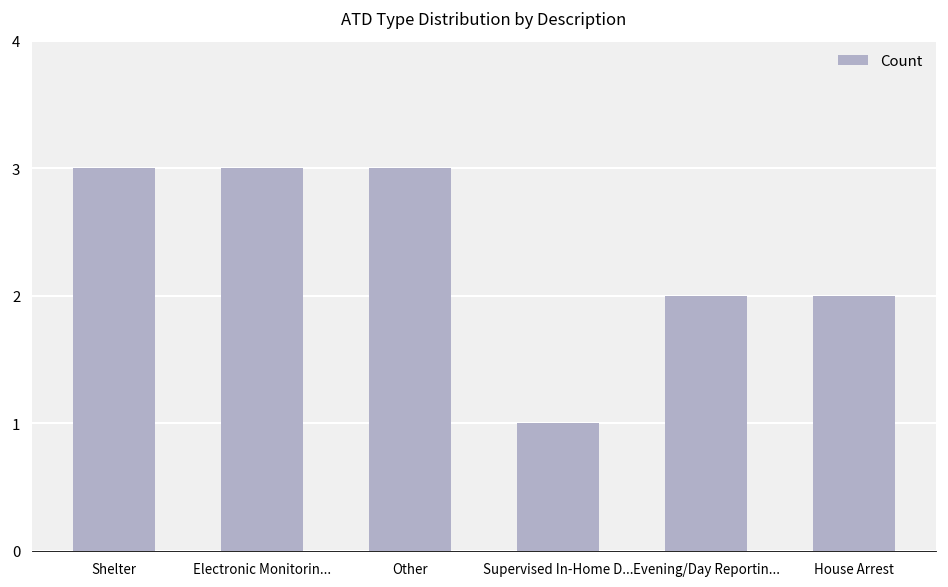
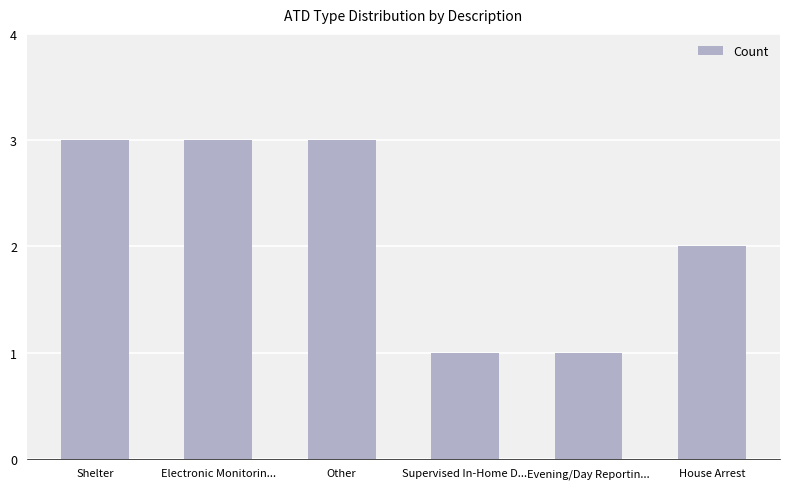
  {
    "Shelter": 3,
    "Electronic Monitorin...": 3,
    "Other": 3,
    "Supervised In-Home D...": 1,
-   "Evening/Day Reportin...": 2,
+   "Evening/Day Reportin...": 1,
    "House Arrest": 2
  }
